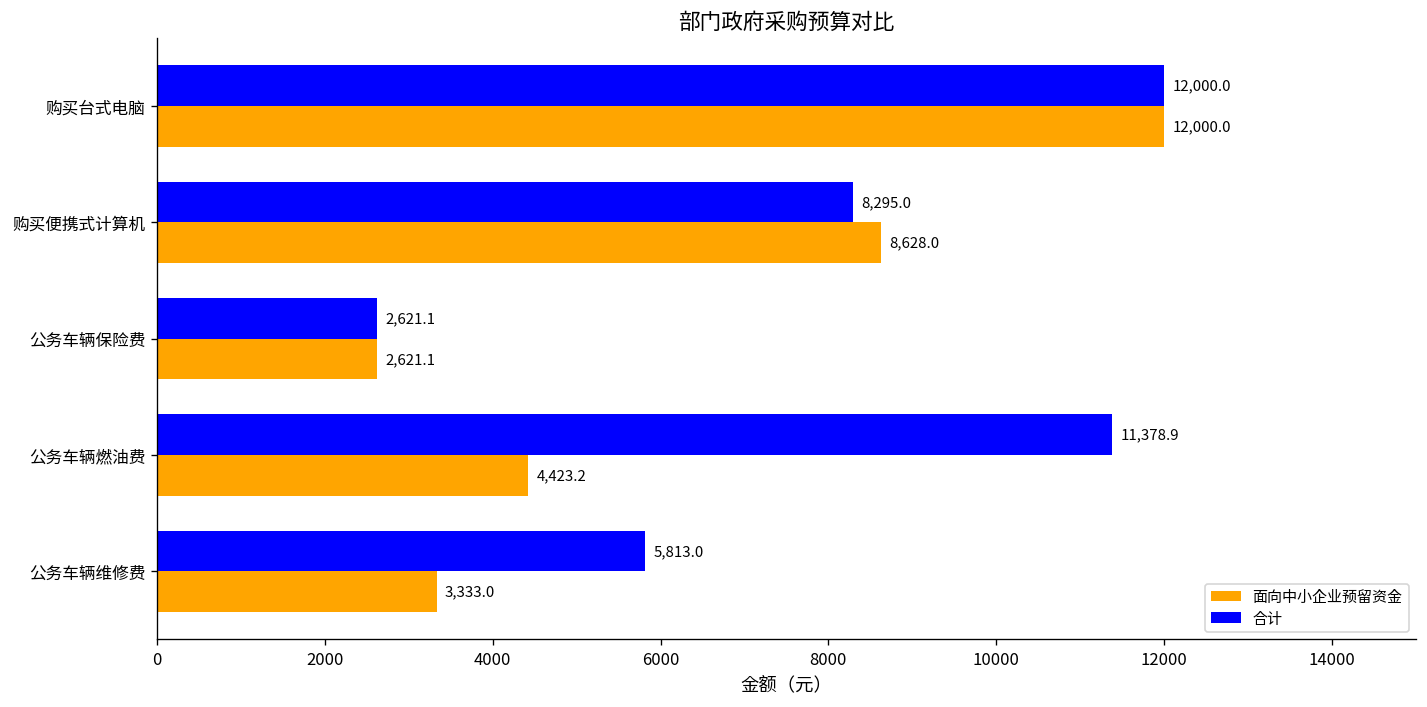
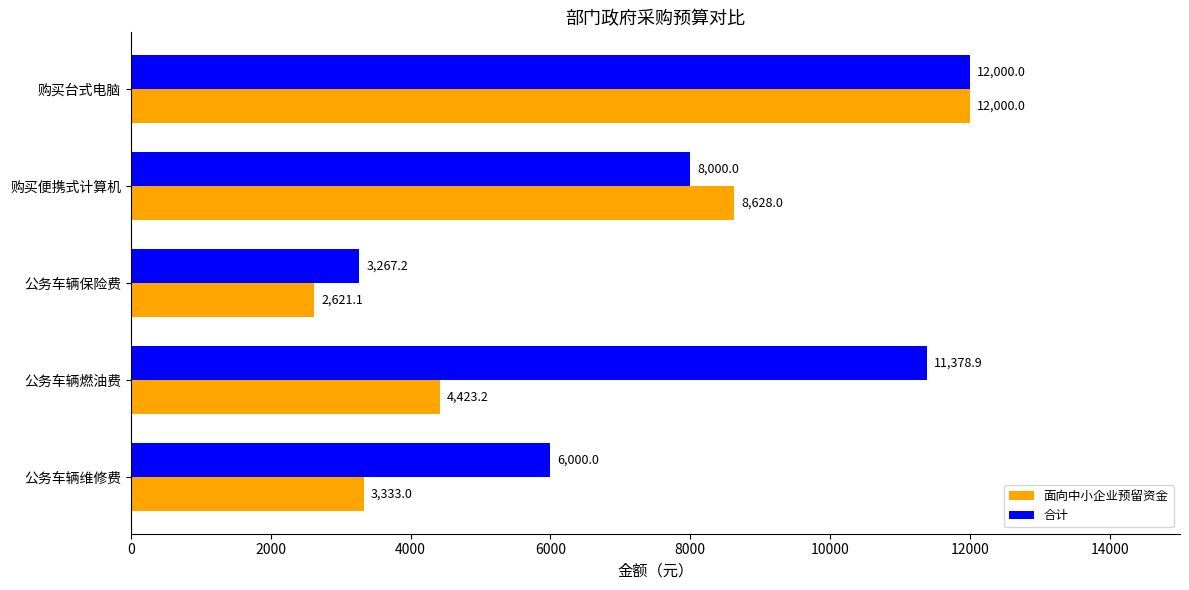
  {
    "面向中小企业预留资金": {
      "购买台式电脑": "12,000.0",
      "购买便携式计算机": "8,628.0",
      "公务车辆保险费": "2,621.1",
      "公务车辆燃油费": "4,423.2",
      "公务车辆维修费": "3,333.0"
    },
    "合计": {
      "购买台式电脑": "12,000.0",
-     "购买便携式计算机": "8,295.0",
-     "公务车辆保险费": "2,621.1",
+     "购买便携式计算机": "8,000.0",
+     "公务车辆保险费": "3,267.2",
      "公务车辆燃油费": "11,378.9",
-     "公务车辆维修费": "5,813.0"
+     "公务车辆维修费": "6,000.0"
    }
  }
